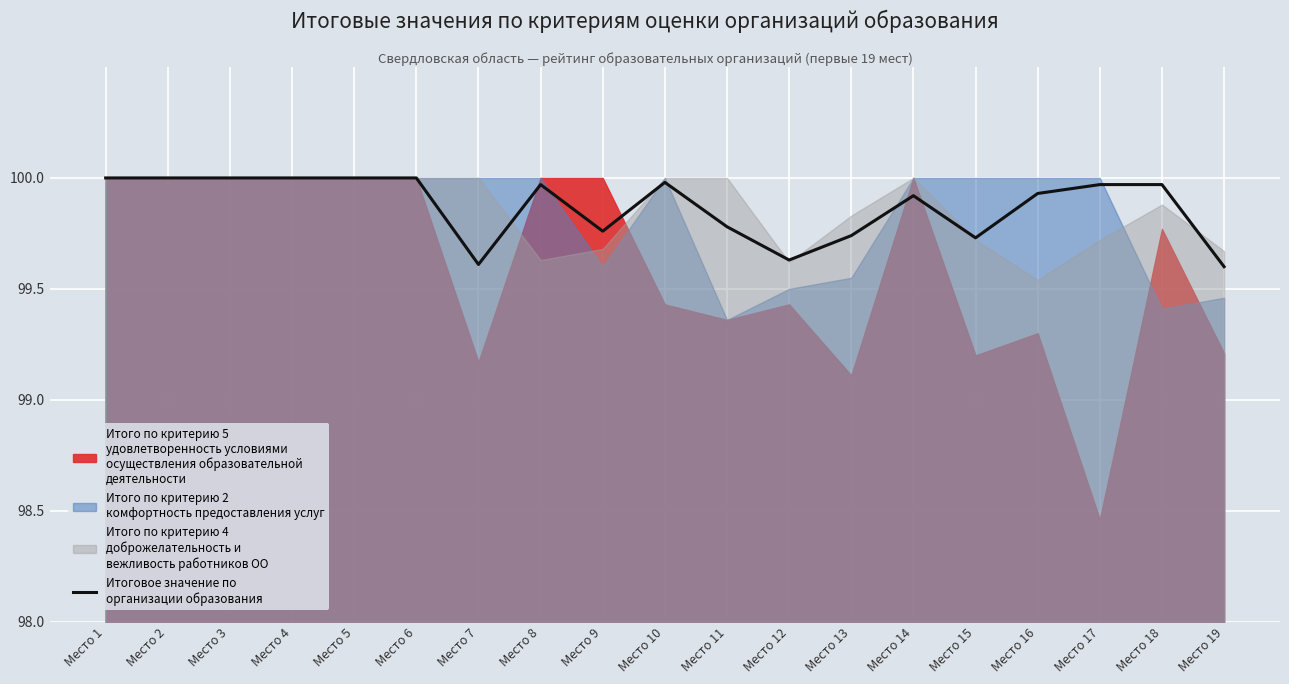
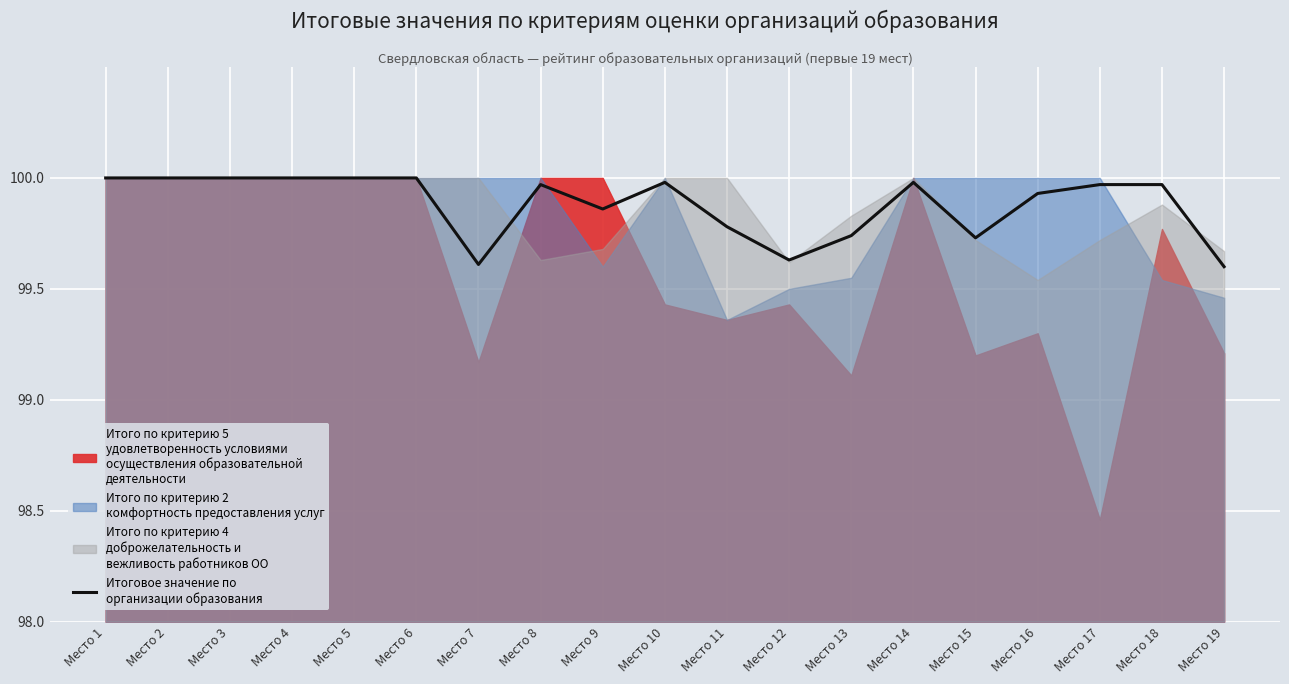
  {
    "Итоговое значение по организации образования": {
      "Место 7": 99.61,
      "Место 8": 99.97,
-     "Место 9": 99.76,
+     "Место 9": 99.86,
      "Место 10": 99.98,
      "Место 11": 99.78,
      "Место 13": 99.74,
-     "Место 14": 99.92,
+     "Место 14": 99.98,
      "Место 16": 99.93,
      "Место 17": 99.97,
      "Место 18": 99.97,
      "Место 19": 99.60
    },
    "Итого по критерию 5 удовлетворенность условиями осуществления образовательной деятельности": {
      "Место 7": 99.17,
      "Место 9": 100.00,
      "Место 10": 99.43,
      "Место 12": 99.43,
      "Место 13": 99.11,
      "Место 15": 99.20,
      "Место 16": 99.30,
      "Место 17": 98.46,
      "Место 18": 99.77,
      "Место 19": 99.21
    },
    "Итого по критерию 2 комфортность предоставления услуг": {
      "Место 9": 99.60,
      "Место 12": 99.50,
      "Место 13": 99.55,
      "Место 15": 100.00,
      "Место 16": 100.00,
      "Место 17": 100.00,
-     "Место 18": 99.41,
+     "Место 18": 99.54,
      "Место 19": 99.46
    },
    "Итого по критерию 4 доброжелательность и вежливость работников ОО": {
      "Место 8": 99.63,
      "Место 9": 99.68,
      "Место 11": 100.00,
      "Место 13": 99.83,
      "Место 16": 99.54,
      "Место 17": 99.72,
      "Место 18": 99.88,
      "Место 19": 99.67
    }
  }
